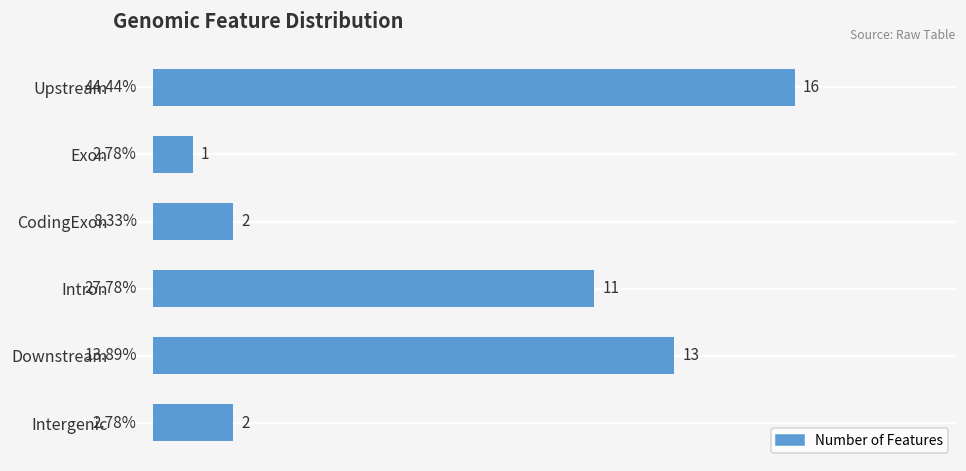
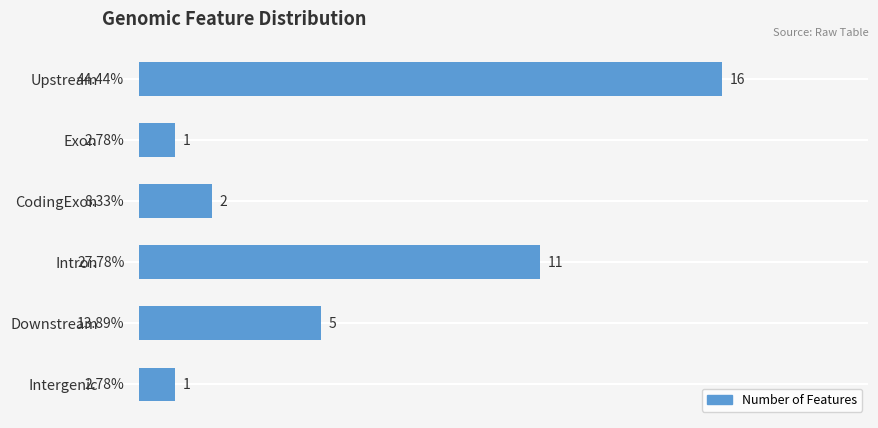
  {
    "Upstream": 16,
    "Exon": 1,
    "CodingExon": 2,
    "Intron": 11,
-   "Downstream": 13,
-   "Intergenic": 2
+   "Downstream": 5,
+   "Intergenic": 1
  }
